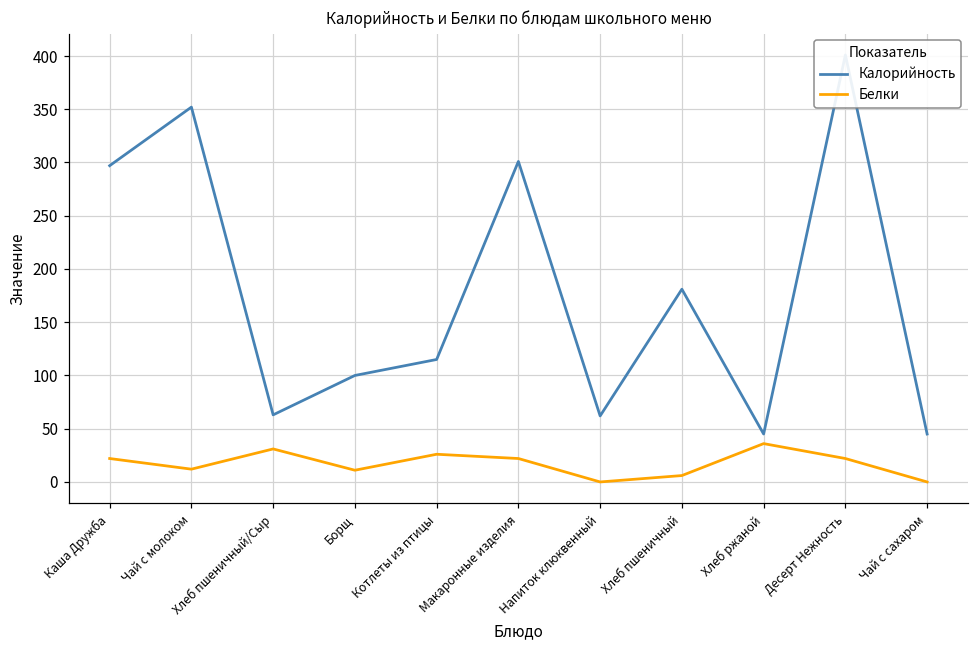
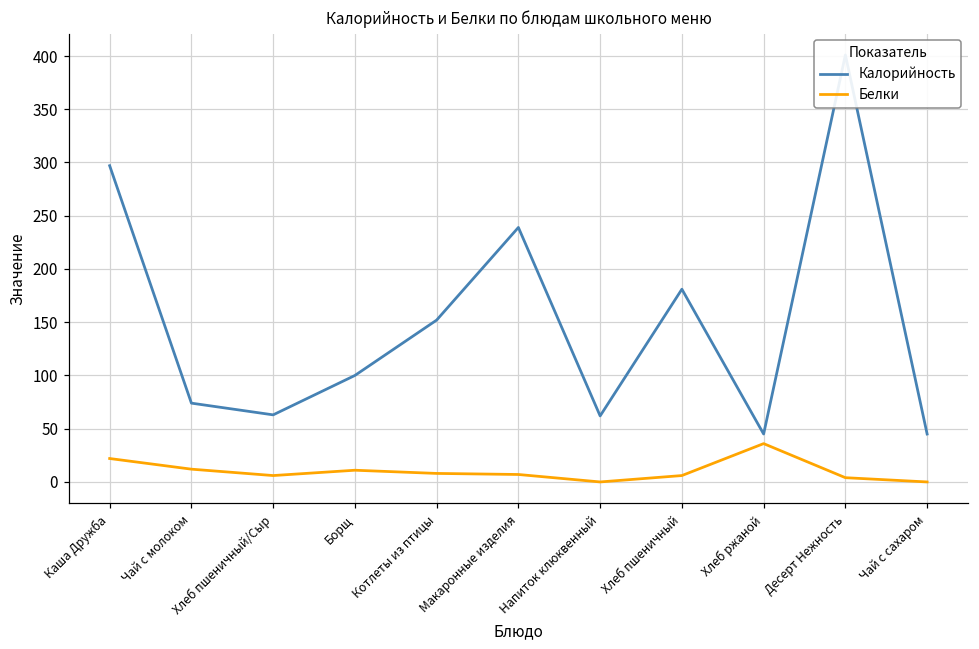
  {
    "Калорийность": {
      "Каша Дружба": 300,
-     "Чай с молоком": 350,
+     "Чай с молоком": 70,
      "Хлеб пшеничный/Сыр": 60,
      "Борщ": 100,
-     "Котлеты из птицы": 120,
-     "Макаронные изделия": 300,
+     "Котлеты из птицы": 150,
+     "Макаронные изделия": 240,
      "Напиток клюквенный": 60,
      "Хлеб пшеничный": 180,
      "Хлеб ржаной": 50,
      "Чай с сахаром": 50
    },
    "Белки": {
      "Каша Дружба": 20,
      "Чай с молоком": 10,
-     "Хлеб пшеничный/Сыр": 30,
+     "Хлеб пшеничный/Сыр": 10,
      "Борщ": 10,
-     "Котлеты из птицы": 30,
-     "Макаронные изделия": 20,
+     "Котлеты из птицы": 10,
+     "Макаронные изделия": 10,
      "Напиток клюквенный": 0,
      "Хлеб пшеничный": 10,
      "Хлеб ржаной": 40,
-     "Десерт Нежность": 20,
+     "Десерт Нежность": 0,
      "Чай с сахаром": 0
    }
  }
